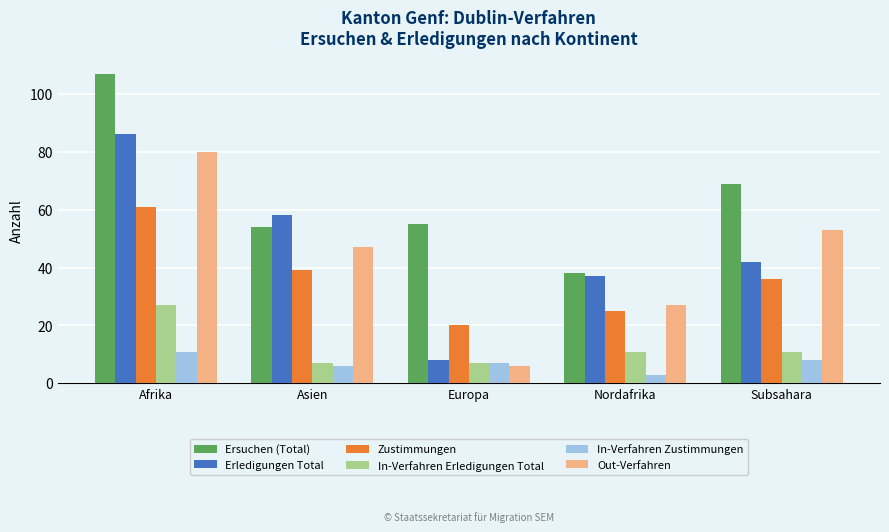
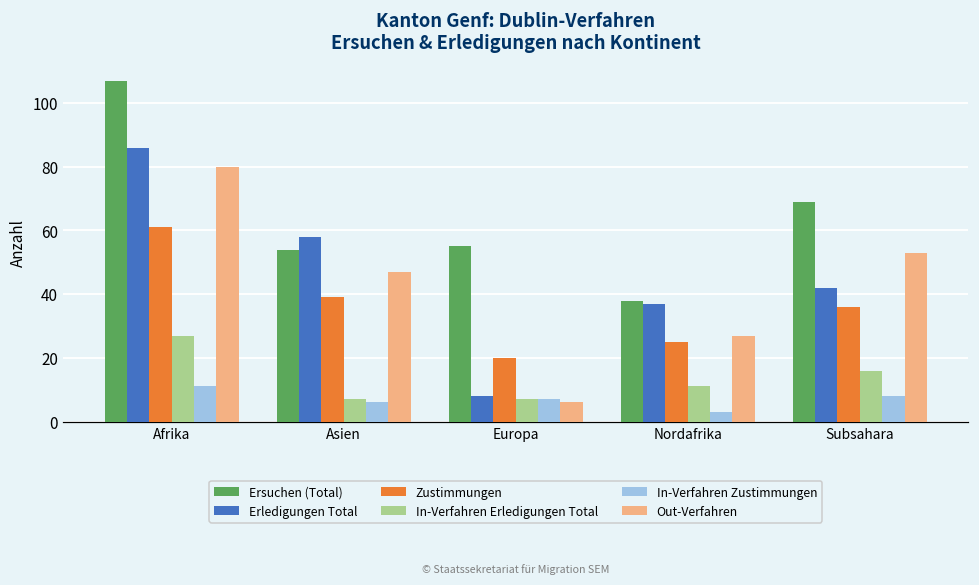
  {
    "Ersuchen (Total)": {
      "Afrika": 107,
      "Asien": 54,
      "Europa": 55,
      "Nordafrika": 38,
      "Subsahara": 69
    },
    "Erledigungen Total": {
      "Afrika": 86,
      "Asien": 58,
      "Europa": 8,
      "Nordafrika": 37,
      "Subsahara": 42
    },
    "Zustimmungen": {
      "Afrika": 61,
      "Asien": 39,
      "Europa": 20,
      "Nordafrika": 25,
      "Subsahara": 36
    },
    "In-Verfahren Erledigungen Total": {
      "Afrika": 27,
      "Asien": 7,
      "Europa": 7,
      "Nordafrika": 11,
-     "Subsahara": 11
+     "Subsahara": 16
    },
    "In-Verfahren Zustimmungen": {
      "Afrika": 11,
      "Asien": 6,
      "Europa": 7,
      "Nordafrika": 3,
      "Subsahara": 8
    },
    "Out-Verfahren": {
      "Afrika": 80,
      "Asien": 47,
      "Europa": 6,
      "Nordafrika": 27,
      "Subsahara": 53
    }
  }
